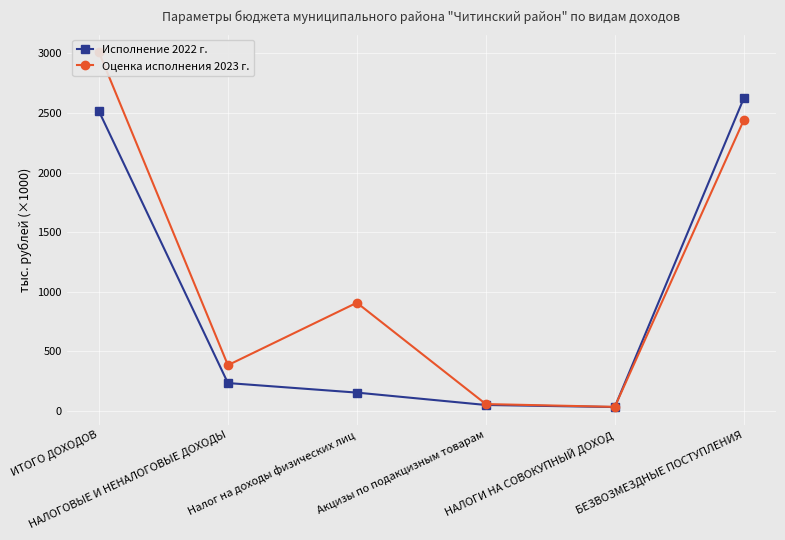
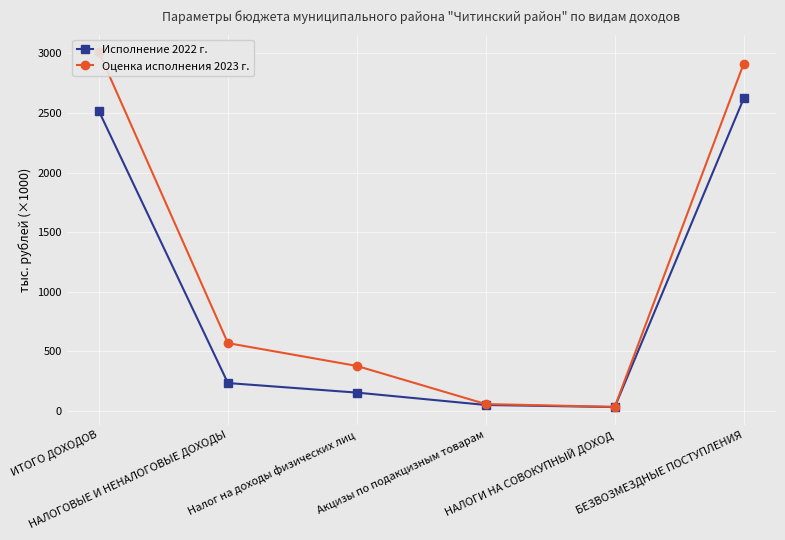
  {
    "Исполнение 2022 г.": {
      "ИТОГО ДОХОДОВ": 2510,
      "НАЛОГОВЫЕ И НЕНАЛОГОВЫЕ ДОХОДЫ": 240,
      "Налог на доходы физических лиц": 160,
      "БЕЗВОЗМЕЗДНЫЕ ПОСТУПЛЕНИЯ": 2620
    },
    "Оценка исполнения 2023 г.": {
-     "НАЛОГОВЫЕ И НЕНАЛОГОВЫЕ ДОХОДЫ": 390,
-     "Налог на доходы физических лиц": 910,
-     "БЕЗВОЗМЕЗДНЫЕ ПОСТУПЛЕНИЯ": 2440
+     "НАЛОГОВЫЕ И НЕНАЛОГОВЫЕ ДОХОДЫ": 570,
+     "Налог на доходы физических лиц": 380,
+     "БЕЗВОЗМЕЗДНЫЕ ПОСТУПЛЕНИЯ": 2910
    }
  }
